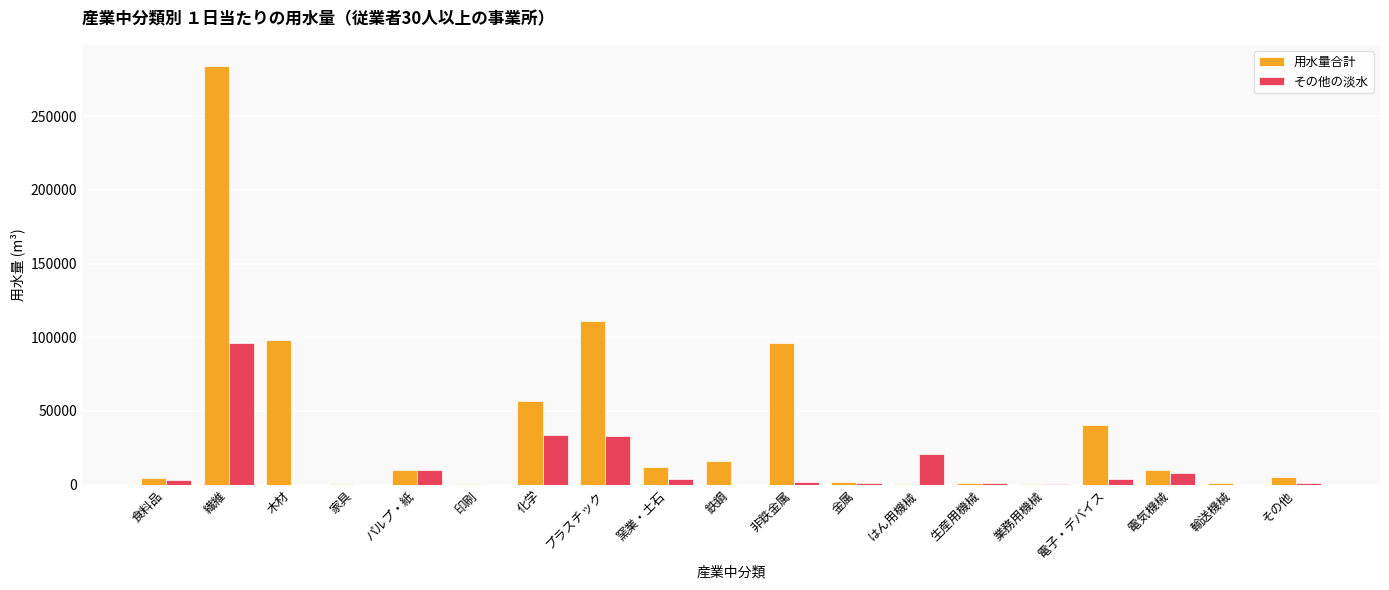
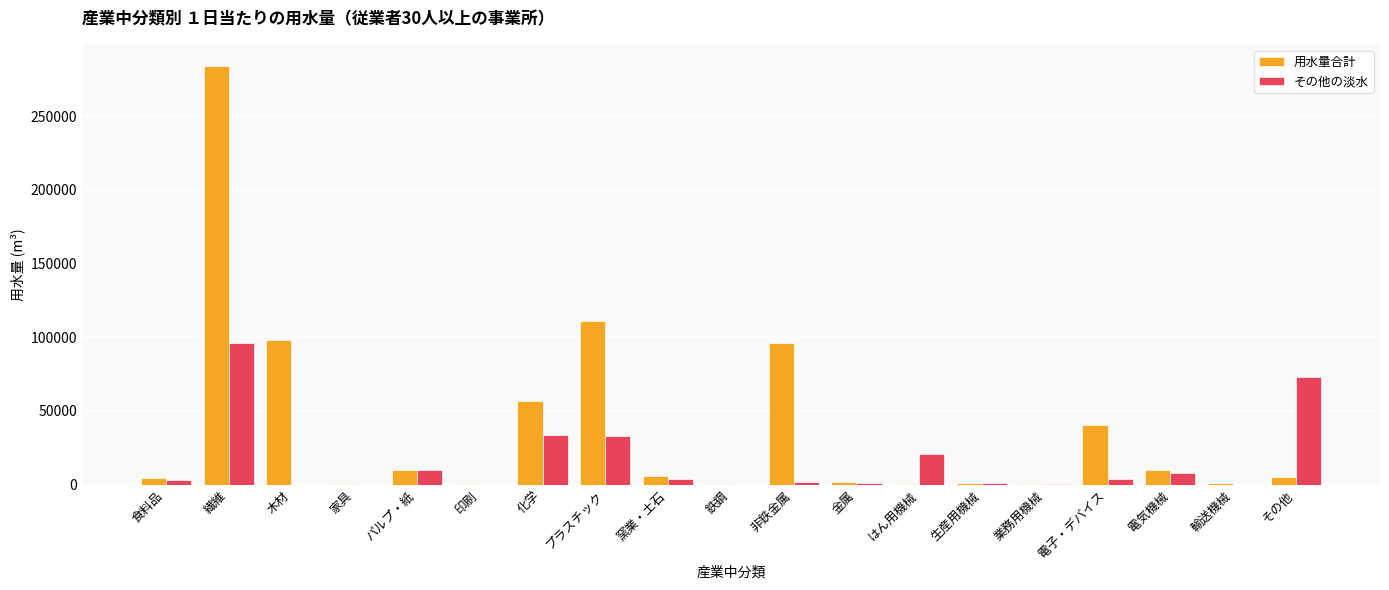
  {
    "用水量合計": {
      "食料品": 4000,
      "繊維": 284000,
      "木材": 98000,
      "パルプ・紙": 10000,
      "化学": 57000,
      "プラスチック": 111000,
-     "窯業・土石": 12000,
-     "鉄鋼": 16000,
+     "窯業・土石": 6000,
+     "鉄鋼": 0,
      "非鉄金属": 96000,
      "金属": 2000,
      "電子・デバイス": 40000,
      "電気機械": 10000,
      "その他": 5000
    },
    "その他の淡水": {
      "食料品": 3000,
      "繊維": 96000,
      "木材": 0,
      "家具": 0,
      "パルプ・紙": 10000,
      "印刷": 0,
      "化学": 33000,
      "プラスチック": 33000,
      "窯業・土石": 4000,
      "鉄鋼": 0,
      "非鉄金属": 2000,
      "はん用機械": 21000,
      "電子・デバイス": 4000,
      "電気機械": 8000,
      "輸送機械": 0,
-     "その他": 1000
+     "その他": 73000
    }
  }
